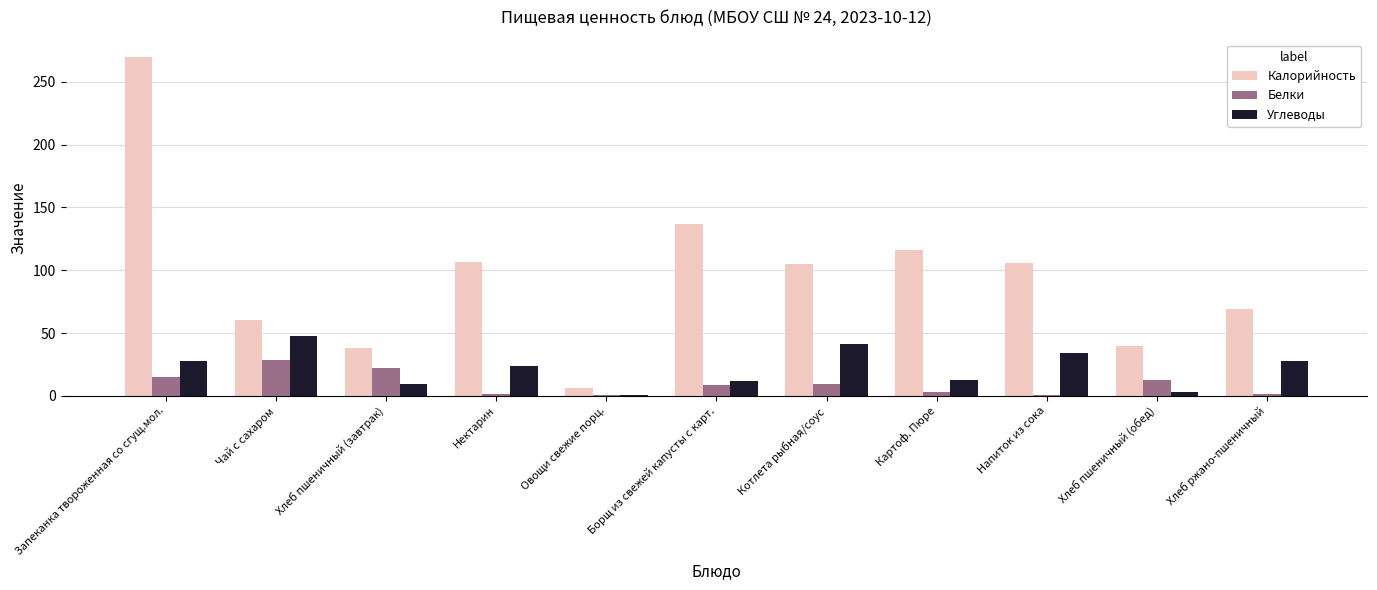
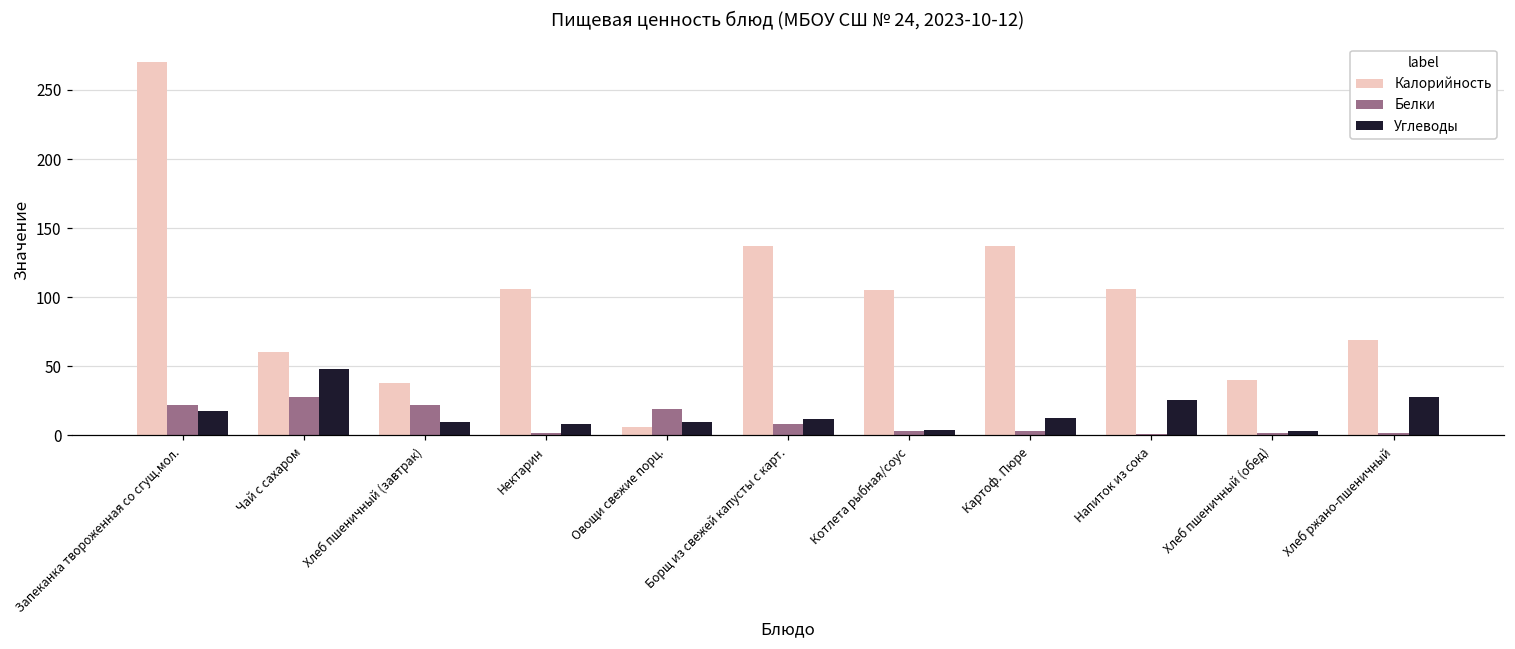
  {
    "Калорийность": {
      "Запеканка твороженная со сгущ.мол.": 270,
      "Чай с сахаром": 60,
      "Хлеб пшеничный (завтрак)": 38,
      "Нектарин": 106,
      "Овощи свежие порц.": 6,
      "Борщ из свежей капусты с карт.": 137,
      "Котлета рыбная/соус": 105,
-     "Картоф. Пюре": 116,
+     "Картоф. Пюре": 137,
      "Напиток из сока": 106,
      "Хлеб пшеничный (обед)": 40,
      "Хлеб ржано-пшеничный": 69
    },
    "Белки": {
-     "Запеканка твороженная со сгущ.мол.": 15,
+     "Запеканка твороженная со сгущ.мол.": 22,
      "Чай с сахаром": 28,
      "Хлеб пшеничный (завтрак)": 22,
-     "Овощи свежие порц.": 0,
+     "Овощи свежие порц.": 19,
      "Борщ из свежей капусты с карт.": 8,
-     "Котлета рыбная/соус": 10,
+     "Котлета рыбная/соус": 3,
      "Картоф. Пюре": 3,
-     "Хлеб пшеничный (обед)": 13
+     "Хлеб пшеничный (обед)": 2
    },
    "Углеводы": {
-     "Запеканка твороженная со сгущ.мол.": 28,
+     "Запеканка твороженная со сгущ.мол.": 18,
      "Чай с сахаром": 48,
      "Хлеб пшеничный (завтрак)": 10,
-     "Нектарин": 24,
-     "Овощи свежие порц.": 1,
+     "Нектарин": 8,
+     "Овощи свежие порц.": 10,
      "Борщ из свежей капусты с карт.": 12,
-     "Котлета рыбная/соус": 41,
+     "Котлета рыбная/соус": 4,
      "Картоф. Пюре": 13,
-     "Напиток из сока": 34,
+     "Напиток из сока": 25,
      "Хлеб пшеничный (обед)": 3,
      "Хлеб ржано-пшеничный": 28
    }
  }
